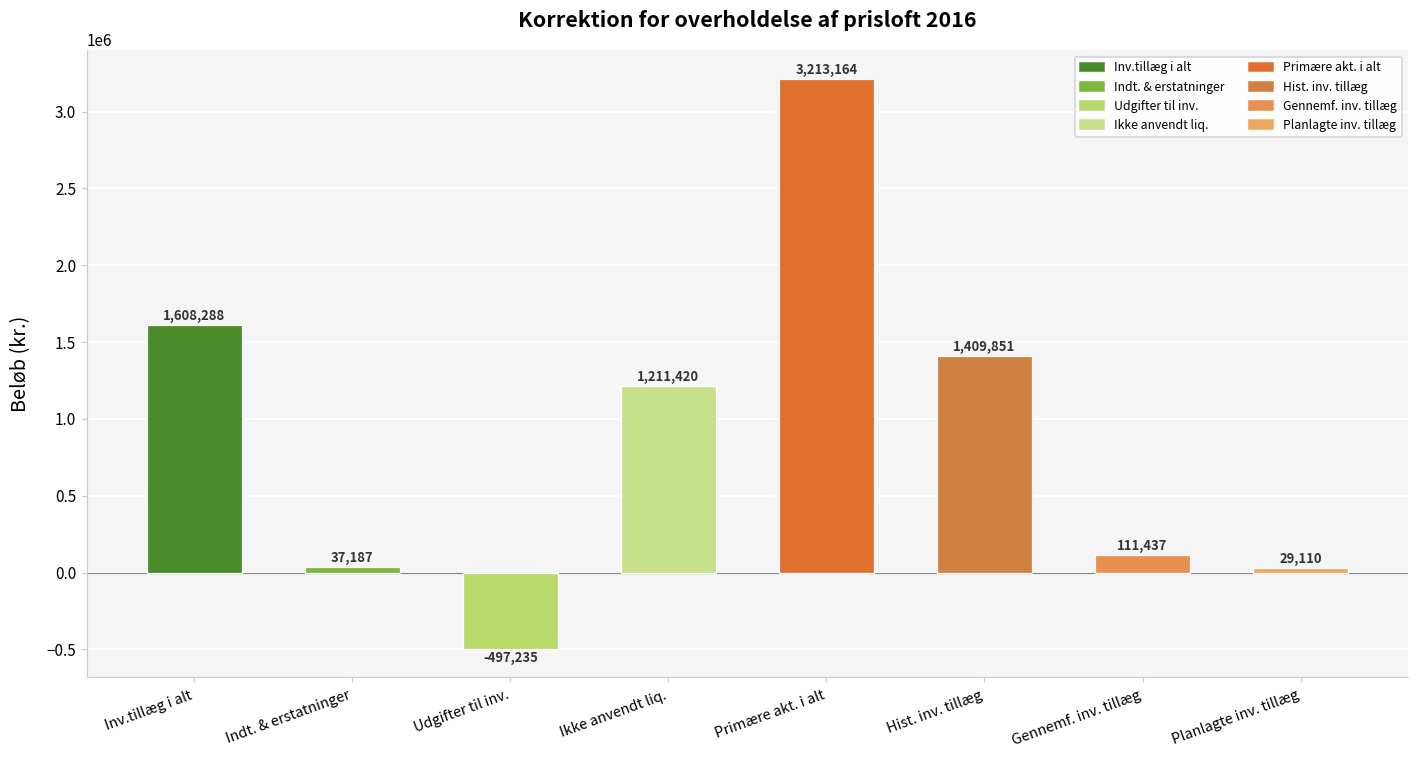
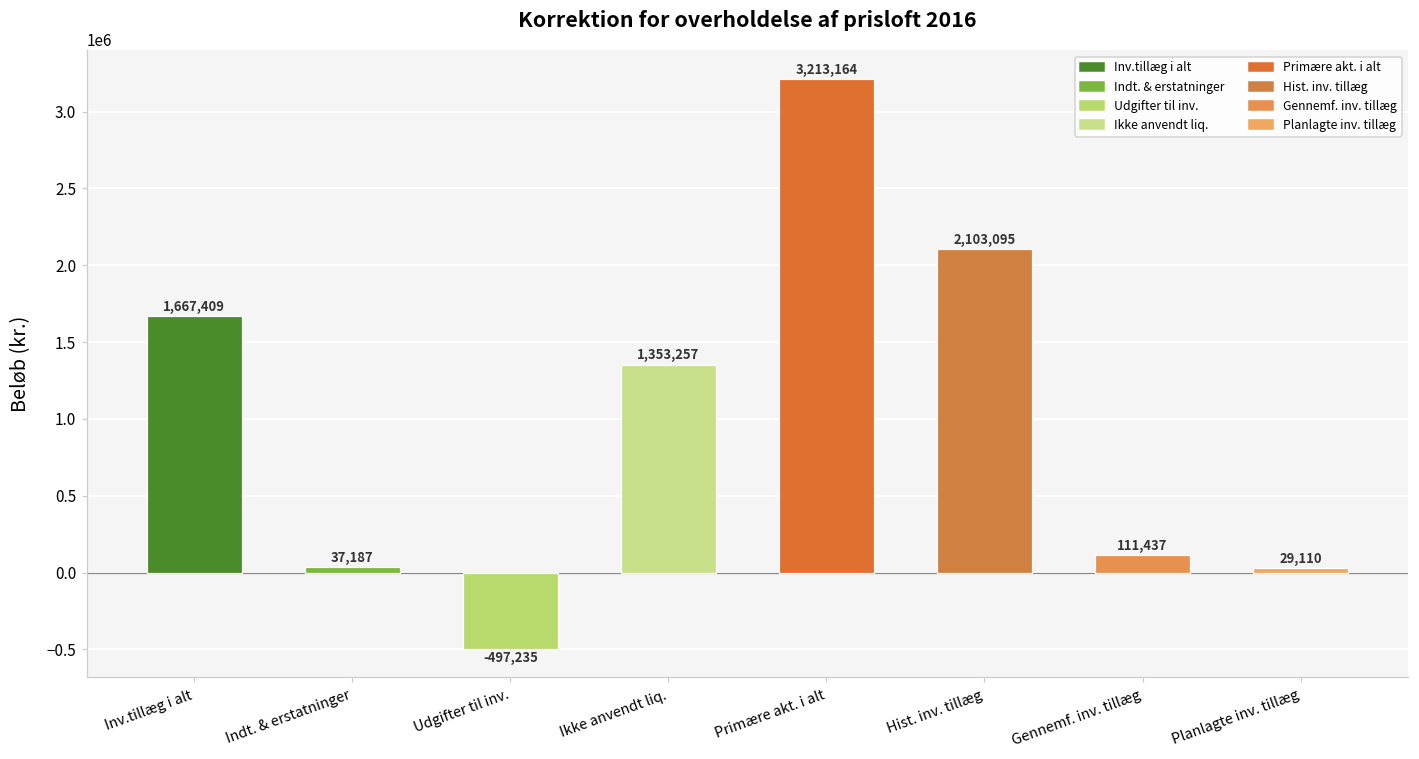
  {
-   "Inv.tillæg i alt": "1,608,288",
+   "Inv.tillæg i alt": "1,667,409",
    "Indt. & erstatninger": "37,187",
    "Udgifter til inv.": "-497,235",
-   "Ikke anvendt liq.": "1,211,420",
+   "Ikke anvendt liq.": "1,353,257",
    "Primære akt. i alt": "3,213,164",
-   "Hist. inv. tillæg": "1,409,851",
+   "Hist. inv. tillæg": "2,103,095",
    "Gennemf. inv. tillæg": "111,437",
    "Planlagte inv. tillæg": "29,110"
  }
